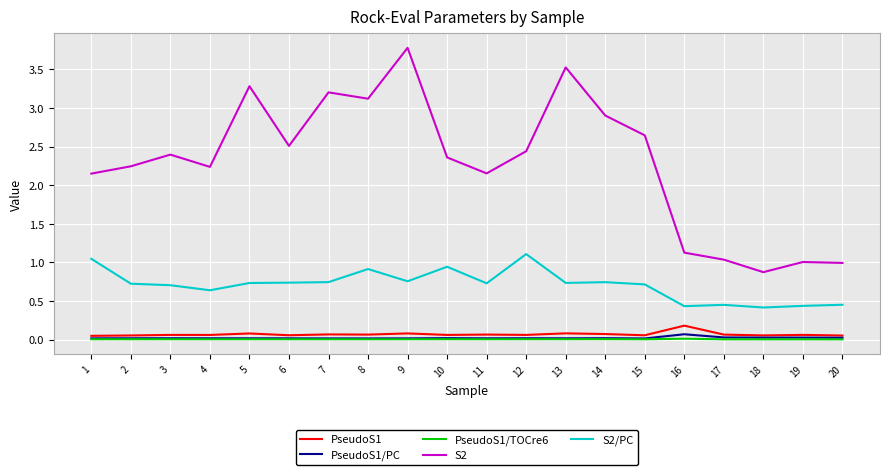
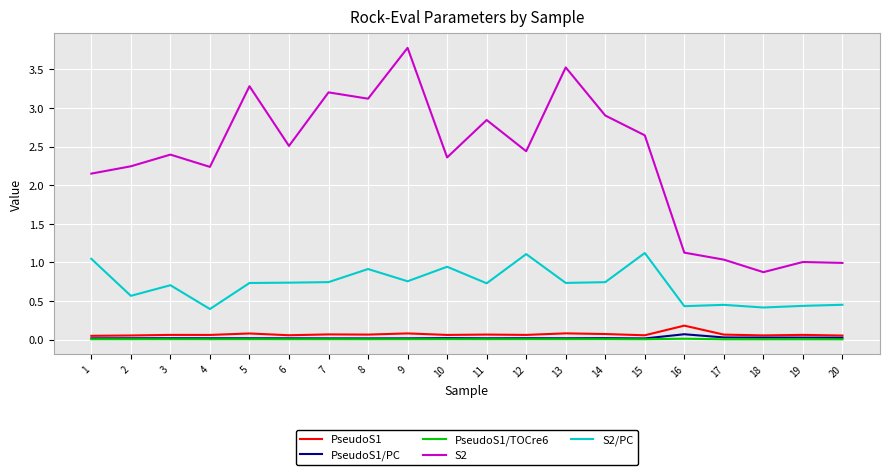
  {
    "PseudoS1": {
      "2": 0.1,
      "3": 0.1,
      "4": 0.1,
      "5": 0.1,
      "6": 0.1,
      "7": 0.1,
      "8": 0.1,
      "9": 0.1,
      "10": 0.1,
      "11": 0.1,
      "12": 0.1,
      "13": 0.1,
      "14": 0.1,
      "15": 0.1,
      "16": 0.2,
      "17": 0.1,
      "19": 0.1
    },
    "PseudoS1/PC": {
      "16": 0.1
    },
    "PseudoS1/TOCre6": {
      "16": 0.0
    },
    "S2": {
      "1": 2.1,
      "2": 2.2,
      "3": 2.4,
      "4": 2.2,
      "5": 3.3,
      "6": 2.5,
      "7": 3.2,
      "8": 3.1,
      "9": 3.8,
      "10": 2.4,
-     "11": 2.2,
+     "11": 2.8,
      "12": 2.4,
      "13": 3.5,
      "14": 2.9,
      "15": 2.6,
      "16": 1.1,
      "17": 1.0,
      "18": 0.9,
      "19": 1.0,
      "20": 1.0
    },
    "S2/PC": {
      "1": 1.0,
-     "2": 0.7,
+     "2": 0.6,
      "3": 0.7,
-     "4": 0.6,
+     "4": 0.4,
      "5": 0.7,
      "6": 0.7,
      "7": 0.7,
      "8": 0.9,
      "9": 0.8,
      "10": 0.9,
      "11": 0.7,
      "12": 1.1,
      "13": 0.7,
      "14": 0.7,
-     "15": 0.7,
+     "15": 1.1,
      "16": 0.4,
      "17": 0.5,
      "18": 0.4,
      "19": 0.4,
      "20": 0.5
    }
  }
